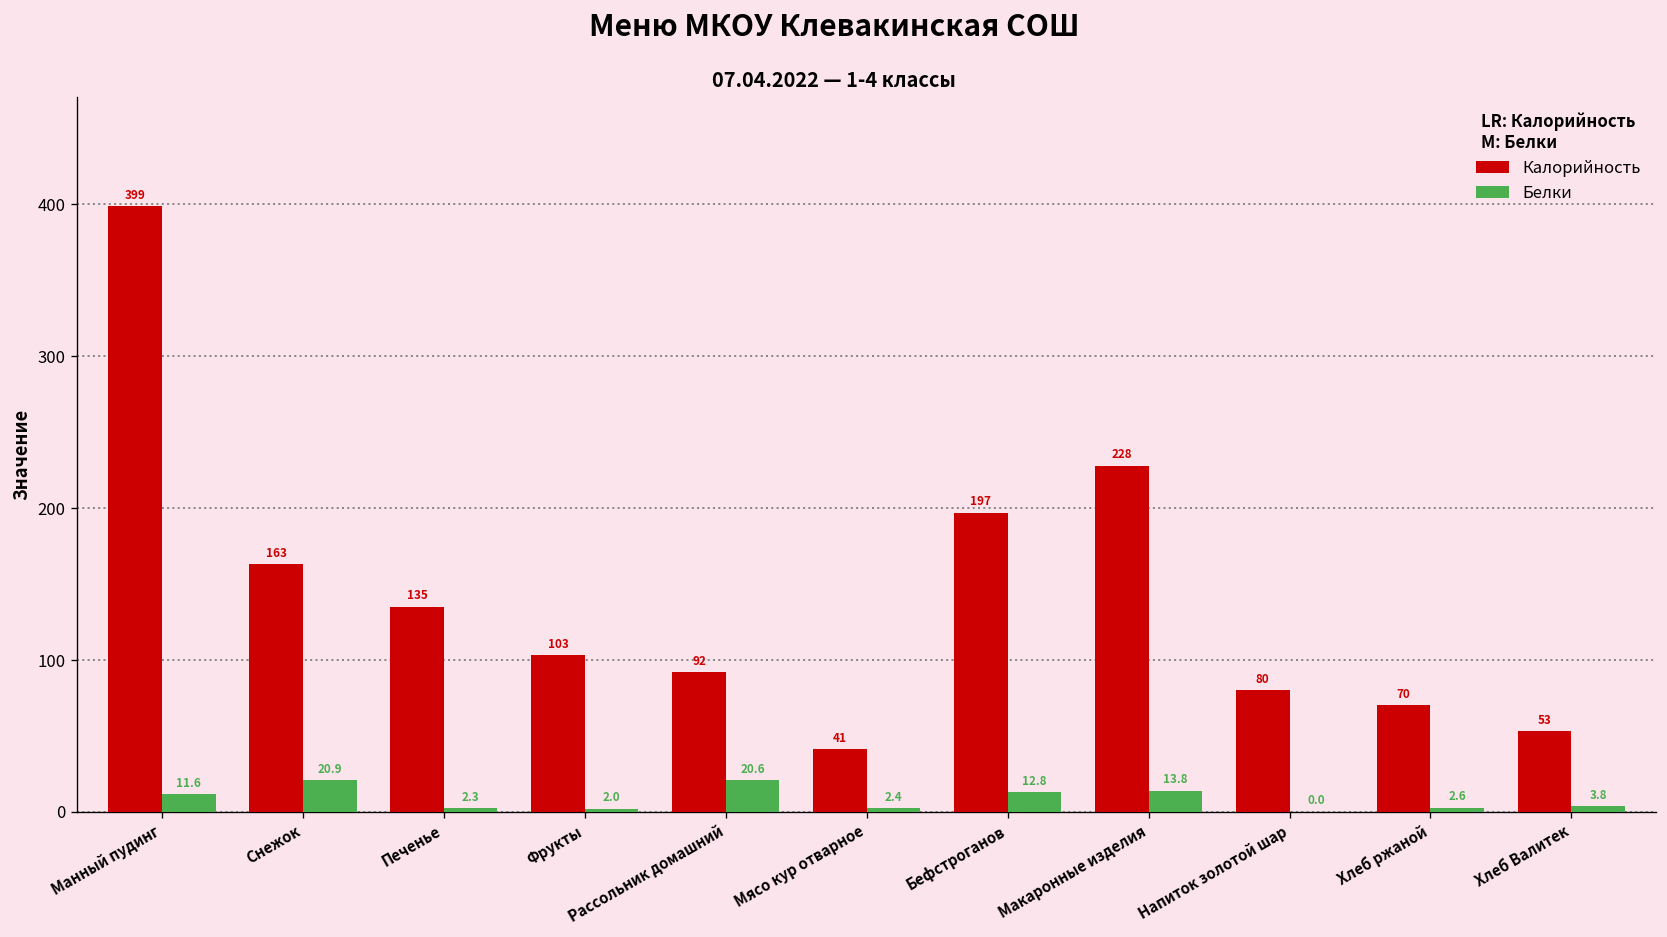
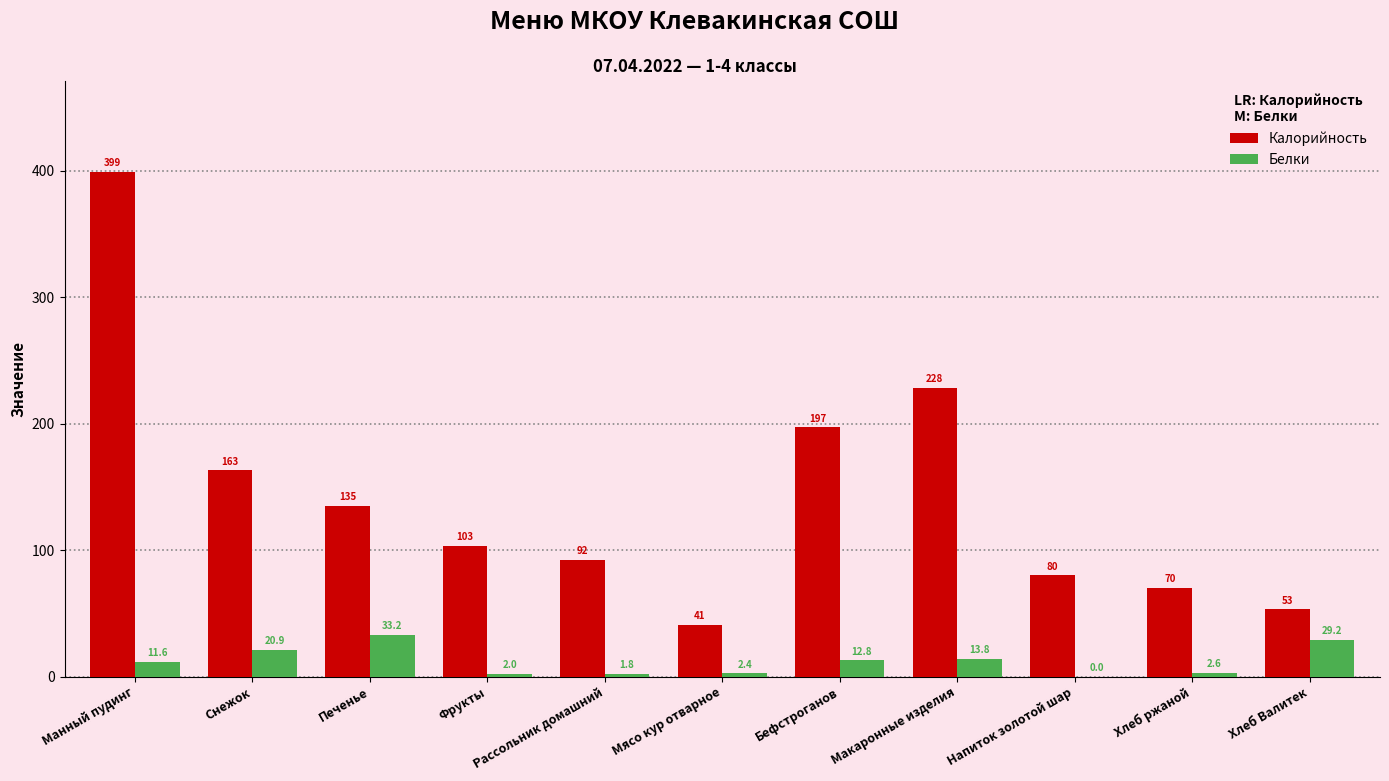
  {
    "Калорийность": {
      "Манный пудинг": 399,
      "Снежок": 163,
      "Печенье": 135,
      "Фрукты": 103,
      "Рассольник домашний": 92,
      "Мясо кур отварное": 41,
      "Бефстроганов": 197,
      "Макаронные изделия": 228,
      "Напиток золотой шар": 80,
      "Хлеб ржаной": 70,
      "Хлеб Валитек": 53
    },
    "Белки": {
      "Манный пудинг": 11.6,
      "Снежок": 20.9,
-     "Печенье": 2.3,
+     "Печенье": 33.2,
      "Фрукты": 2.0,
-     "Рассольник домашний": 20.6,
+     "Рассольник домашний": 1.8,
      "Мясо кур отварное": 2.4,
      "Бефстроганов": 12.8,
      "Макаронные изделия": 13.8,
      "Напиток золотой шар": 0.0,
      "Хлеб ржаной": 2.6,
-     "Хлеб Валитек": 3.8
+     "Хлеб Валитек": 29.2
    }
  }
